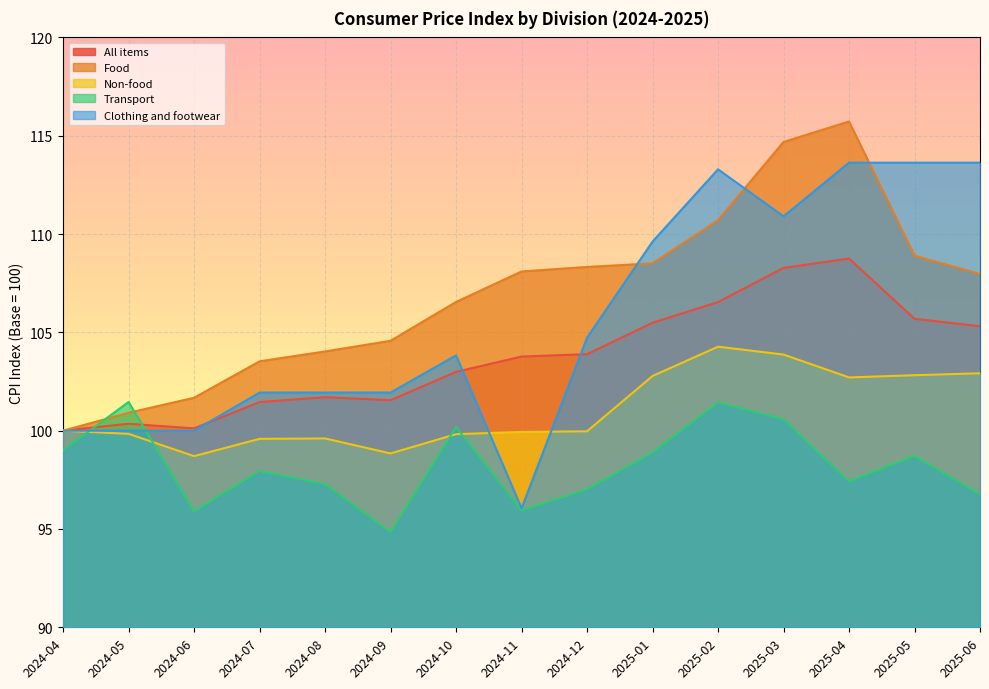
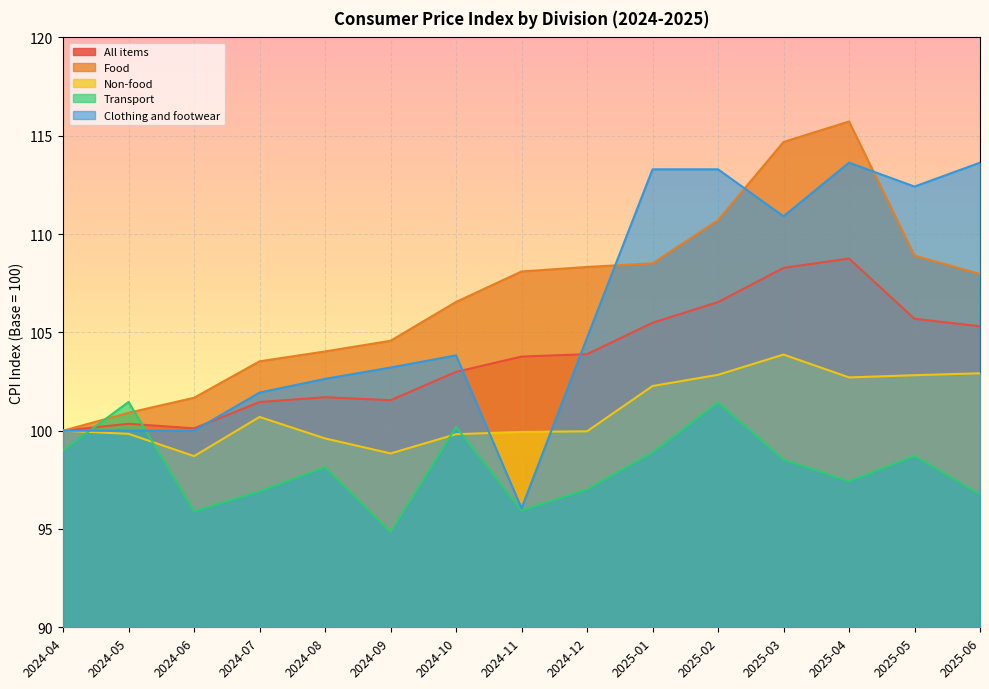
  {
    "Non-food": {
      "2024-05": 99.8,
      "2024-06": 98.7,
-     "2024-07": 99.6,
+     "2024-07": 100.7,
      "2024-08": 99.6,
      "2024-09": 98.8,
      "2024-10": 99.8,
      "2024-11": 99.9,
      "2024-12": 100.0,
-     "2025-01": 102.8,
-     "2025-02": 104.3,
+     "2025-01": 102.3,
+     "2025-02": 102.8,
      "2025-03": 103.9,
      "2025-04": 102.7,
      "2025-05": 102.8,
      "2025-06": 102.9
    },
    "Transport": {
      "2024-04": 99.0,
      "2024-05": 101.5,
      "2024-06": 95.9,
-     "2024-07": 97.9,
-     "2024-08": 97.3,
+     "2024-07": 96.9,
+     "2024-08": 98.1,
      "2024-09": 94.8,
      "2024-10": 100.2,
      "2024-12": 97.0,
      "2025-01": 98.9,
      "2025-02": 101.4,
-     "2025-03": 100.6,
+     "2025-03": 98.5,
      "2025-04": 97.4,
      "2025-05": 98.7,
      "2025-06": 96.8
    },
    "Clothing and footwear": {
      "2024-05": 100.0,
      "2024-07": 101.9,
-     "2024-08": 101.9,
-     "2024-09": 101.9,
+     "2024-08": 102.6,
+     "2024-09": 103.2,
      "2024-10": 103.8,
      "2024-12": 104.7,
-     "2025-01": 109.6,
+     "2025-01": 113.3,
      "2025-02": 113.3,
      "2025-03": 110.9,
      "2025-04": 113.6,
-     "2025-05": 113.6,
+     "2025-05": 112.4,
      "2025-06": 113.6
    }
  }
